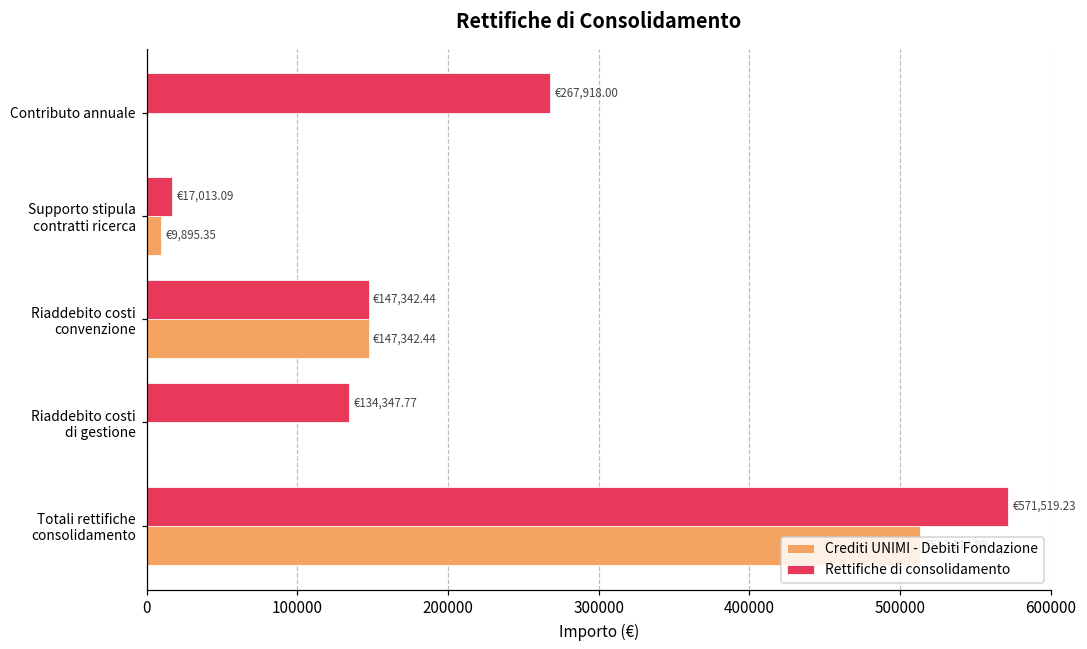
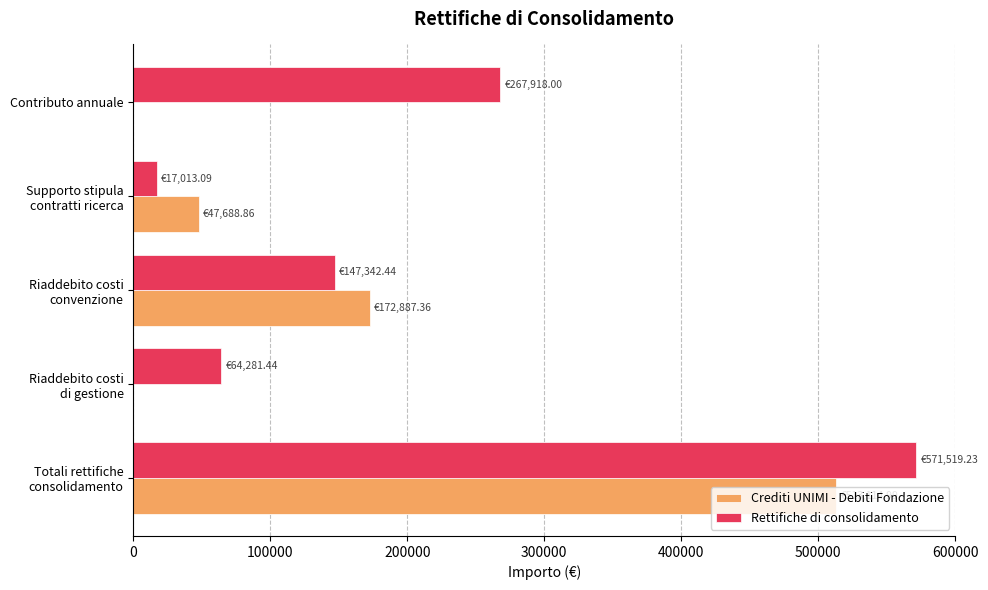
  {
    "Crediti UNIMI - Debiti Fondazione": {
-     "Supporto stipula contratti ricerca": "€9,895.35",
-     "Riaddebito costi convenzione": "€147,342.44"
+     "Supporto stipula contratti ricerca": "€47,688.86",
+     "Riaddebito costi convenzione": "€172,887.36"
    },
    "Rettifiche di consolidamento": {
      "Contributo annuale": "€267,918.00",
      "Supporto stipula contratti ricerca": "€17,013.09",
      "Riaddebito costi convenzione": "€147,342.44",
-     "Riaddebito costi di gestione": "€134,347.77",
+     "Riaddebito costi di gestione": "€64,281.44",
      "Totali rettifiche consolidamento": "€571,519.23"
    }
  }
